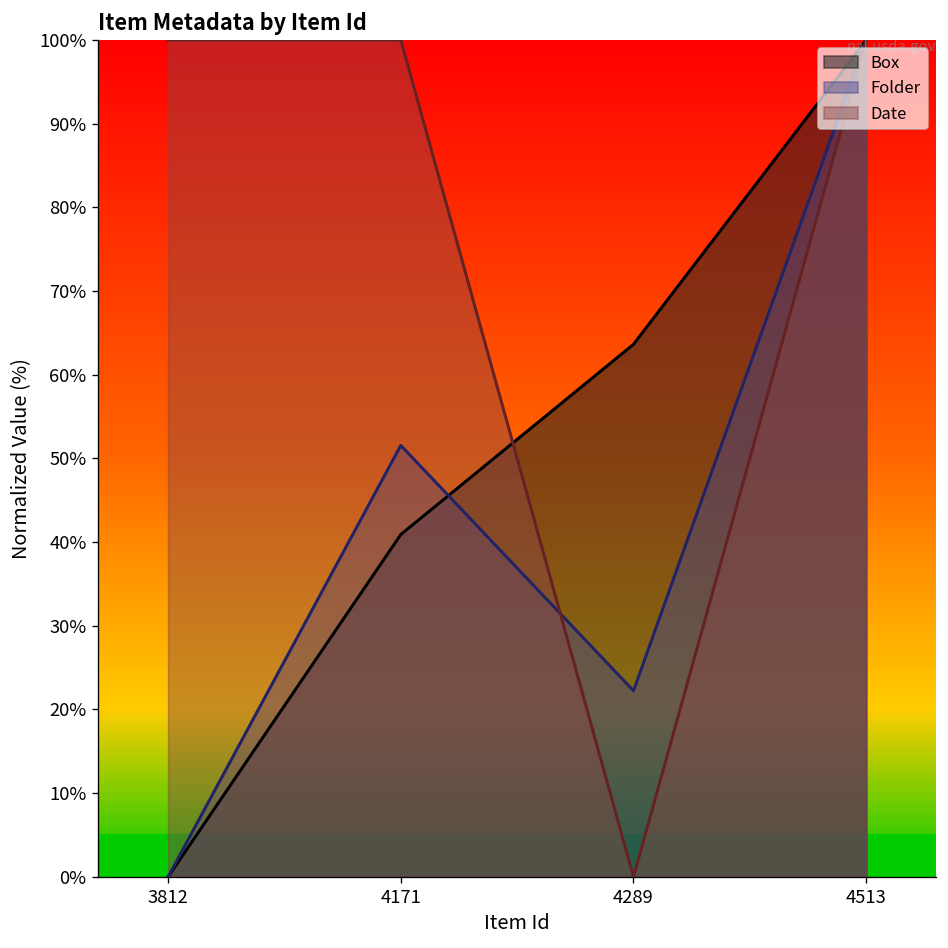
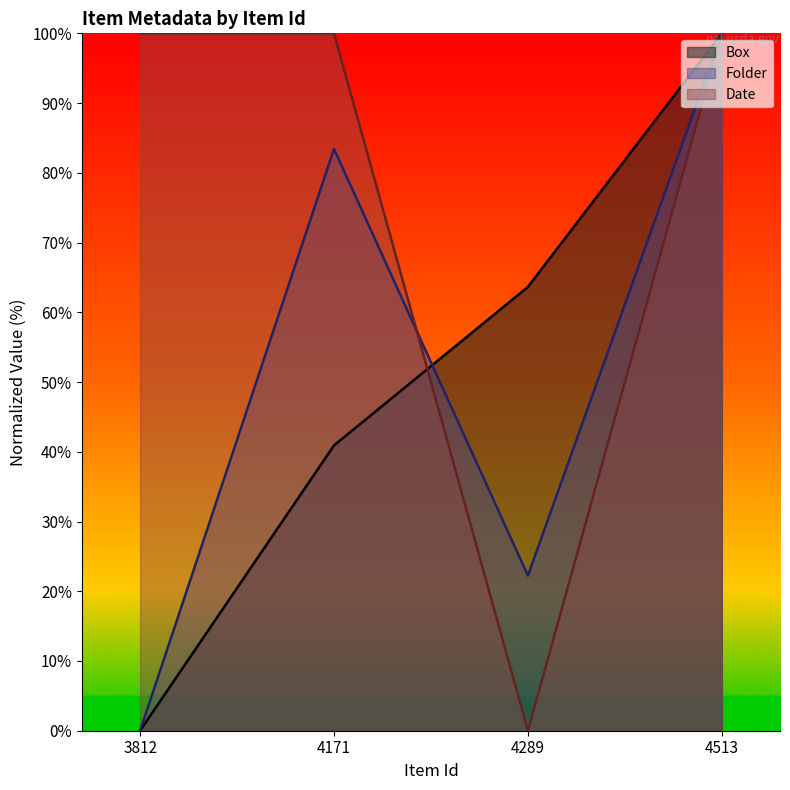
  {
    "Box": {
      "4171": "41%",
      "4289": "64%"
    },
    "Folder": {
-     "4171": "52%",
+     "4171": "83%",
      "4289": "22%"
    },
    "Date": {
      "3812": "100%",
      "4171": "100%",
      "4289": "0%"
    }
  }
